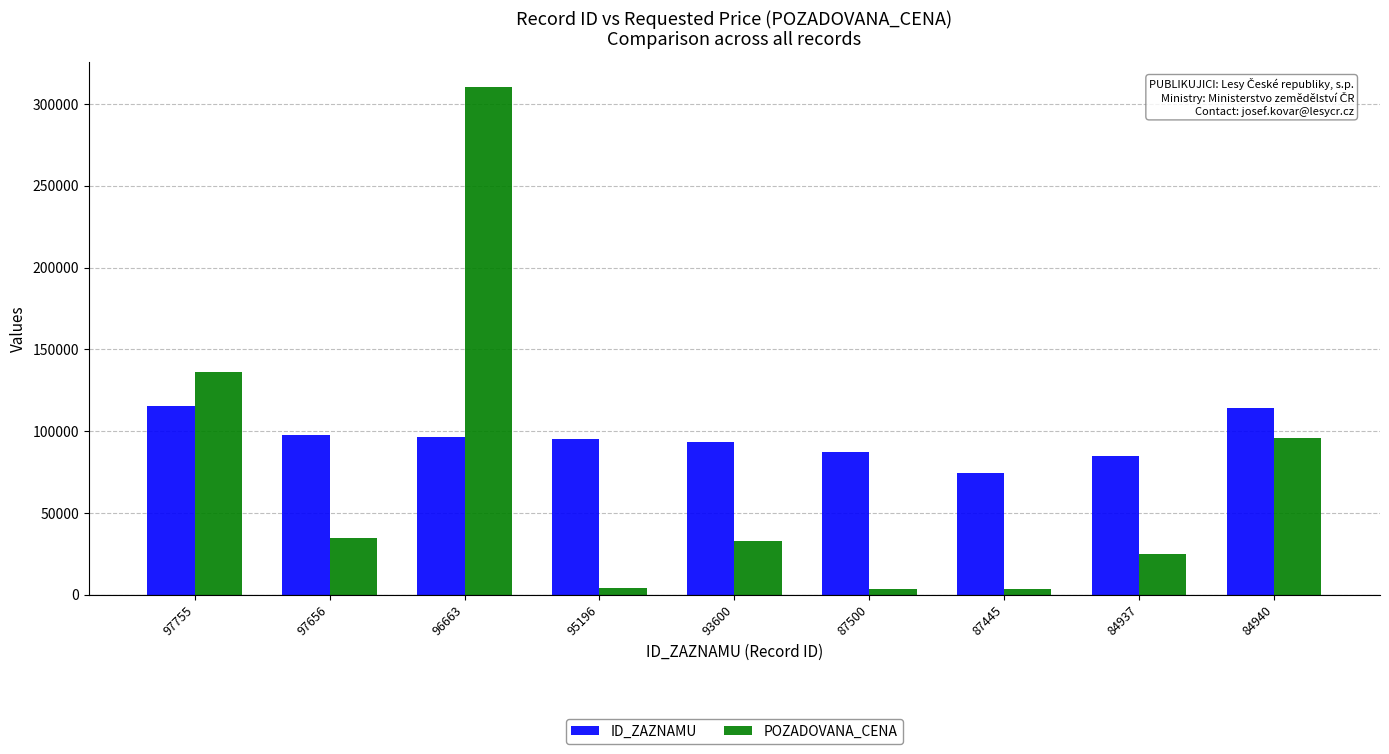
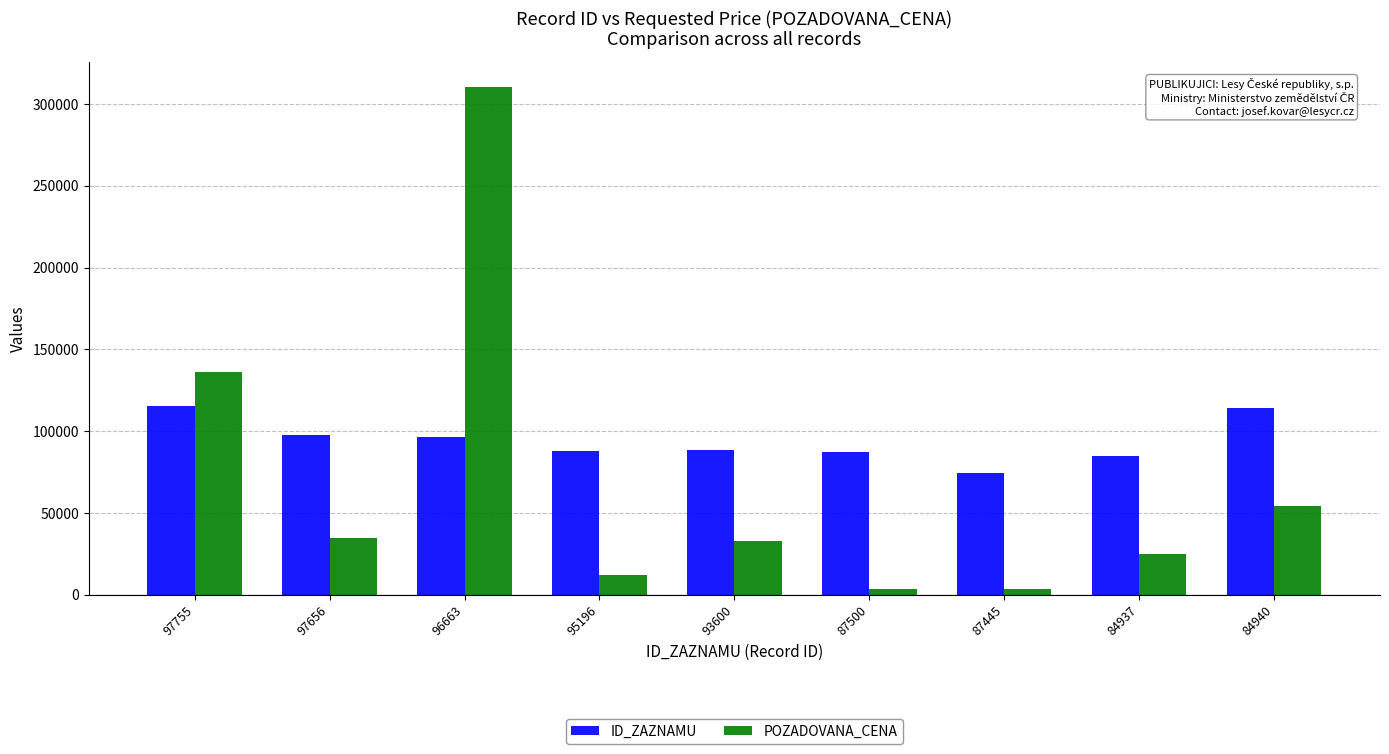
  {
    "ID_ZAZNAMU": {
      "97755": 115000,
      "97656": 98000,
      "96663": 97000,
-     "95196": 95000,
-     "93600": 94000,
+     "95196": 88000,
+     "93600": 88000,
      "87500": 88000,
      "87445": 74000,
      "84937": 85000,
      "84940": 114000
    },
    "POZADOVANA_CENA": {
      "97755": 136000,
      "97656": 35000,
      "96663": 310000,
-     "95196": 4000,
+     "95196": 12000,
      "93600": 33000,
      "87500": 4000,
      "87445": 4000,
      "84937": 25000,
-     "84940": 96000
+     "84940": 54000
    }
  }
